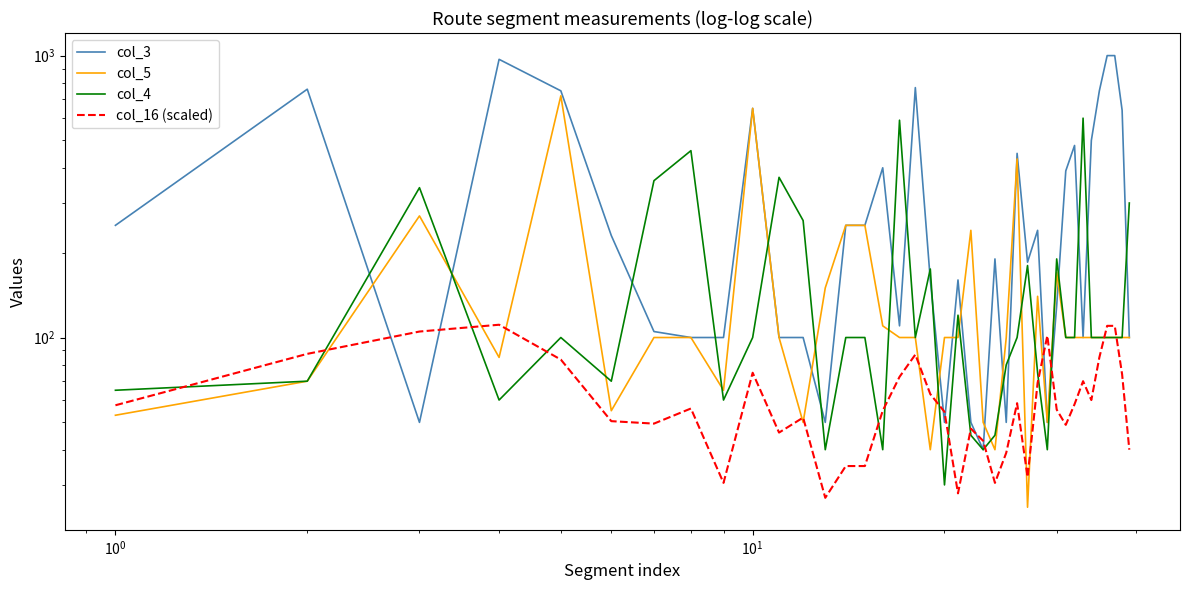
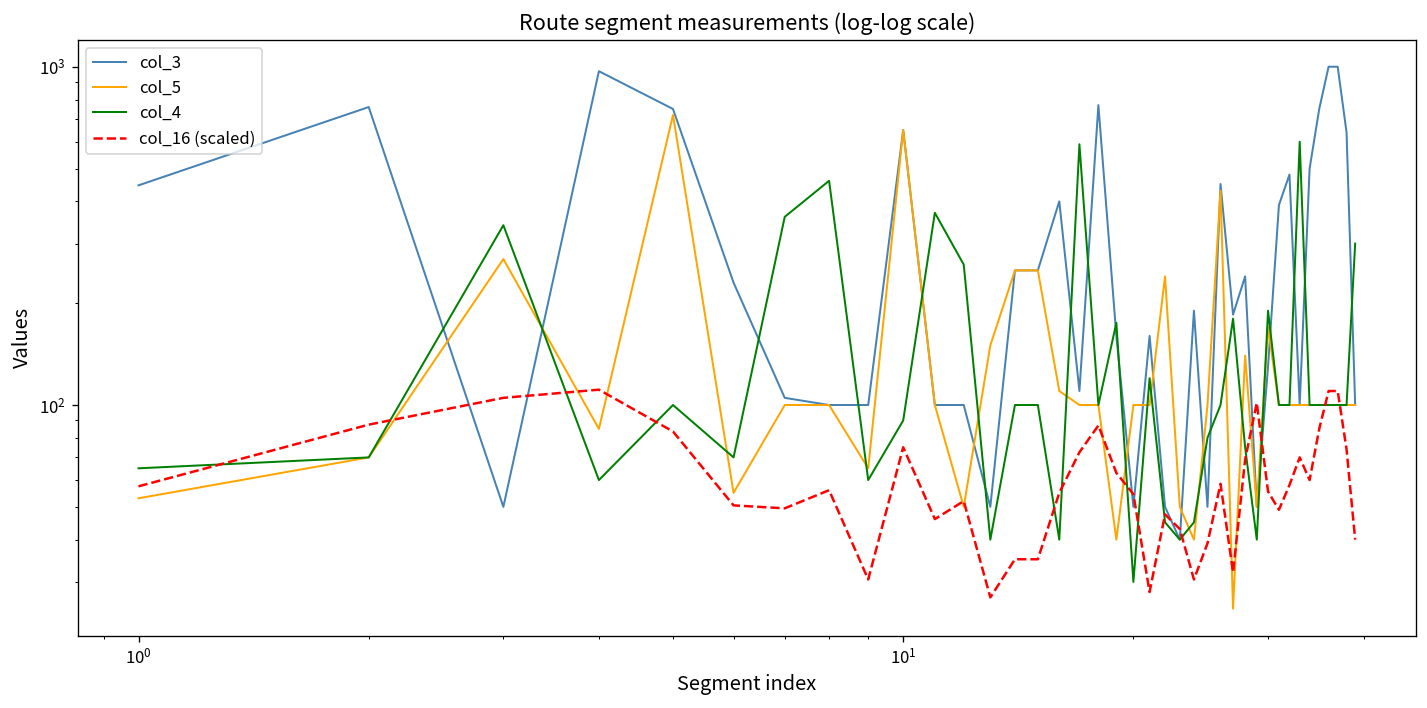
  {
    "col_3": {
-     "10^0": 250
+     "10^0": 450
    },
    "col_5": {
      "10^0": 53
    },
    "col_4": {
      "10^0": 65,
-     "10^1": 100
+     "10^1": 90
    },
    "col_16 (scaled)": {
      "10^0": 57,
      "10^1": 75
    }
  }
